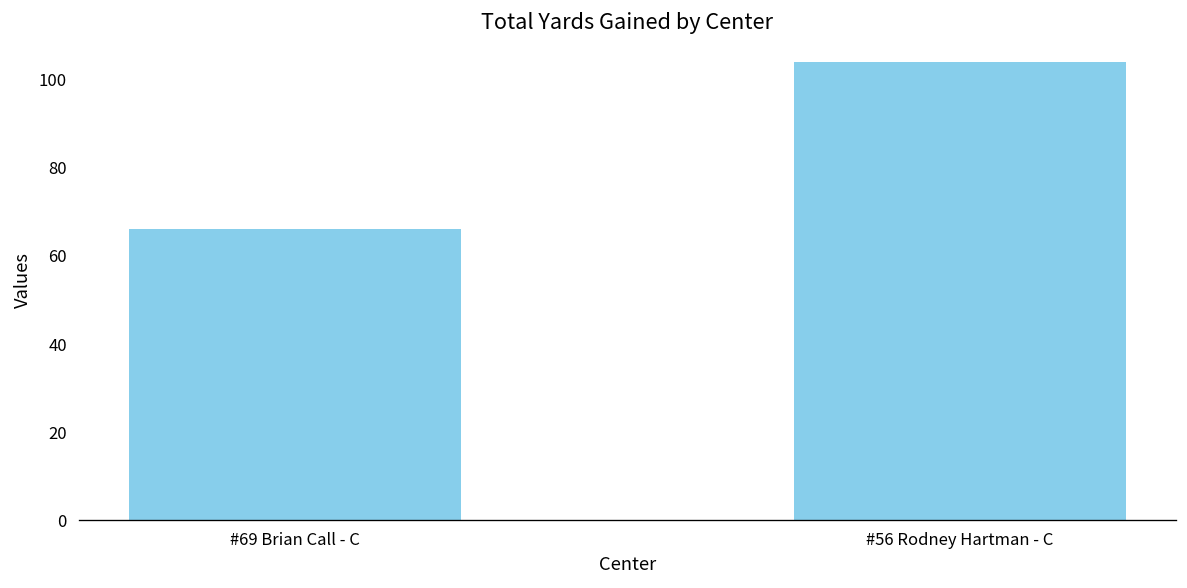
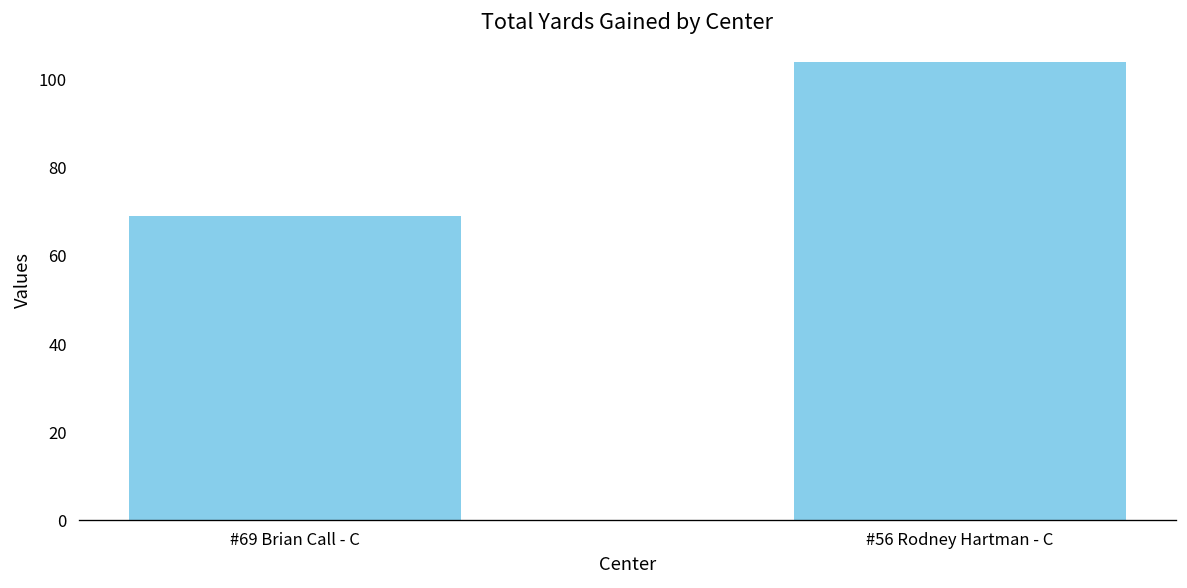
  {
-   "#69 Brian Call - C": 66,
+   "#69 Brian Call - C": 69,
    "#56 Rodney Hartman - C": 104
  }
